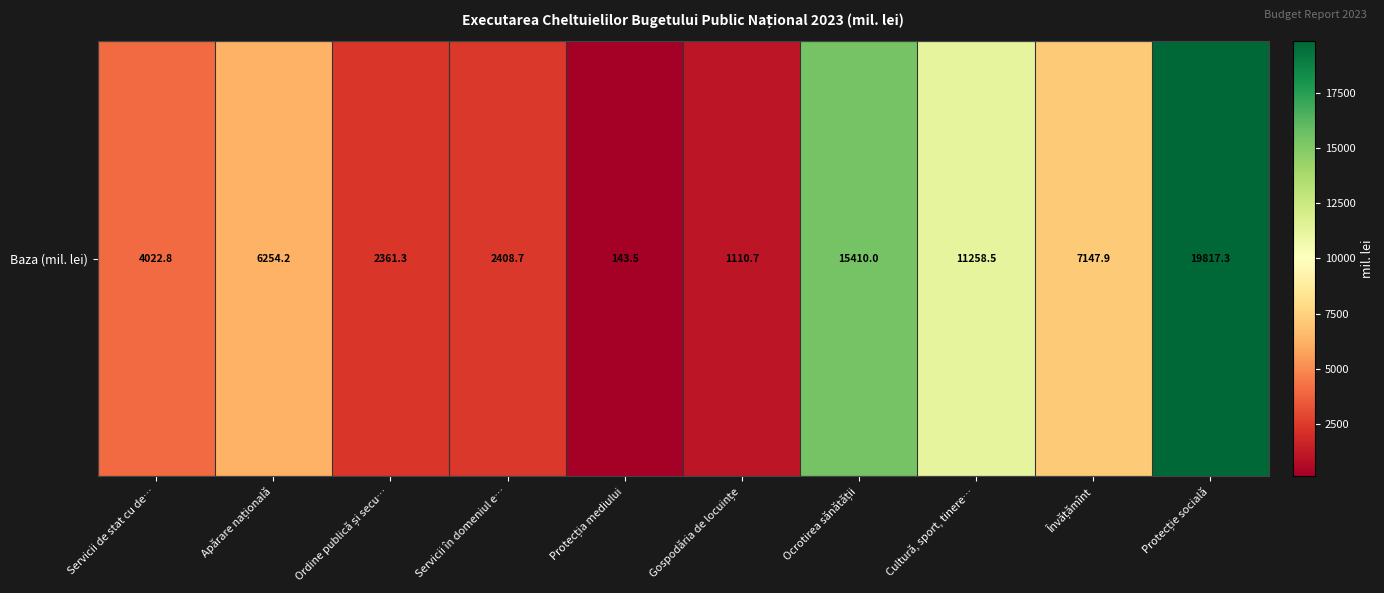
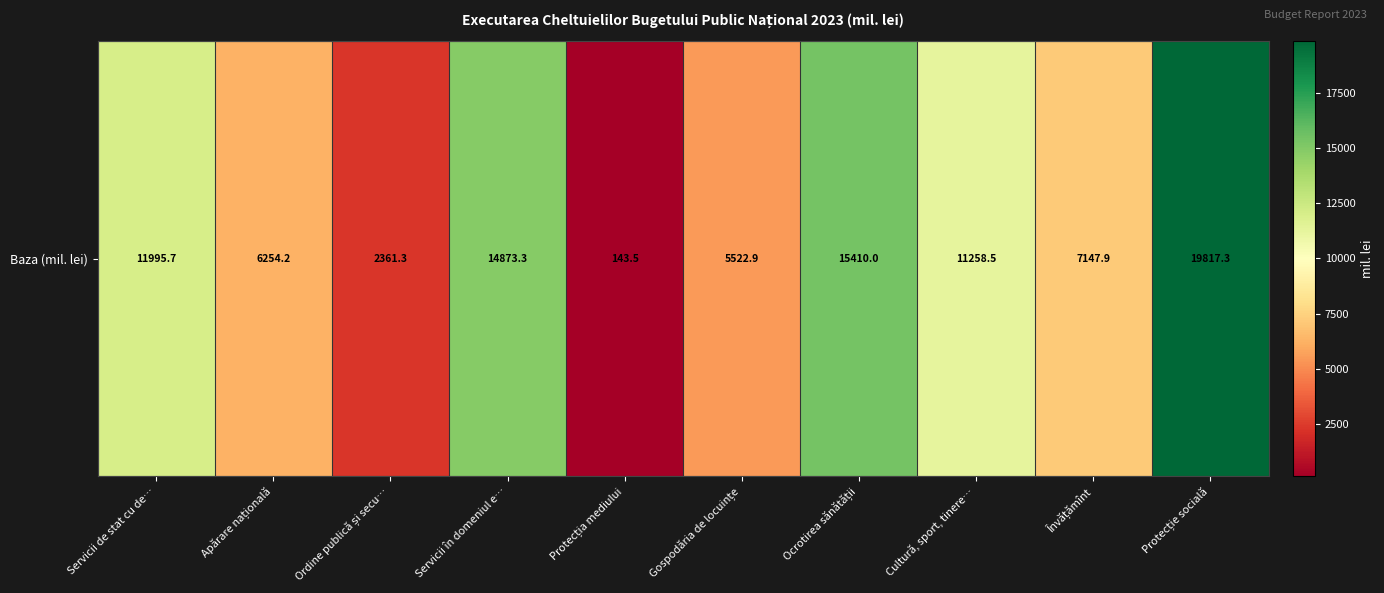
  {
    "Baza (mil. lei)": {
-     "Servicii de stat cu de…": 4022.8,
+     "Servicii de stat cu de…": 11995.7,
      "Apărare națională": 6254.2,
      "Ordine publică și secu…": 2361.3,
-     "Servicii în domeniul e…": 2408.7,
+     "Servicii în domeniul e…": 14873.3,
      "Protecția mediului": 143.5,
-     "Gospodăria de locuințe": 1110.7,
+     "Gospodăria de locuințe": 5522.9,
      "Ocrotirea sănătății": 15410.0,
      "Cultură, sport, tinere…": 11258.5,
      "Învățămînt": 7147.9,
      "Protecție socială": 19817.3
    }
  }
